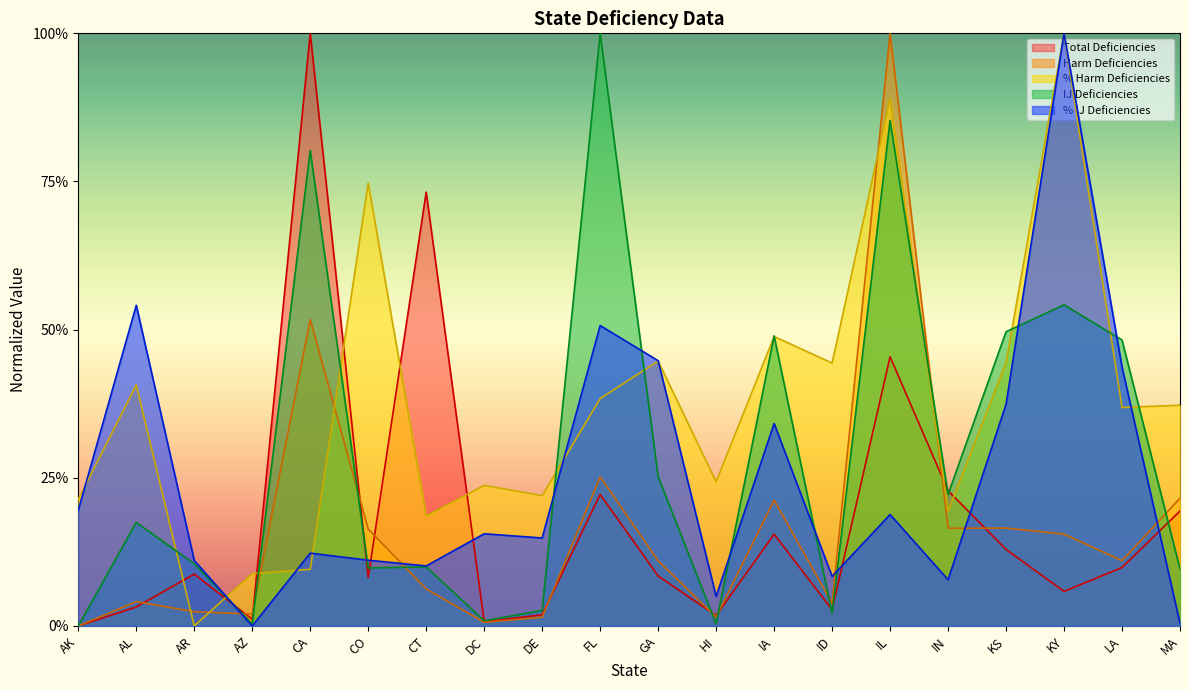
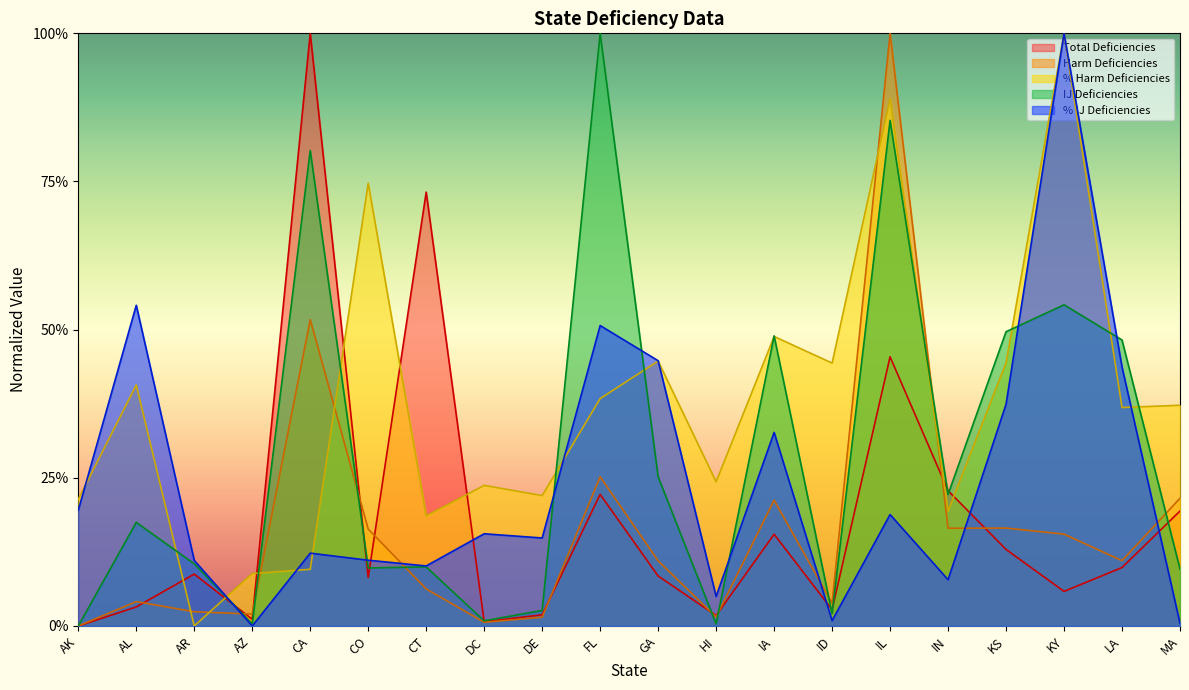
  {
    "Total Deficiencies": {
      "AL": "3%",
      "AR": "9%",
      "AZ": "1%",
      "CA": "100%",
      "CO": "8%",
      "CT": "73%",
      "FL": "22%",
      "GA": "8%",
      "IA": "15%",
      "ID": "3%",
      "IL": "45%",
      "IN": "23%",
      "KS": "13%",
      "KY": "6%",
      "LA": "10%",
      "MA": "19%"
    },
    "IJ Deficiencies": {
      "AL": "17%",
      "AR": "10%",
      "CA": "80%",
      "CO": "10%",
      "DE": "3%",
      "FL": "100%",
      "GA": "25%",
      "HI": "0%",
      "ID": "2%",
      "IL": "85%",
      "IN": "22%",
      "KS": "50%",
      "KY": "54%",
      "LA": "48%",
      "MA": "10%"
    },
    "% IJ Deficiencies": {
      "AK": "20%",
      "AL": "54%",
      "AR": "11%",
      "CA": "12%",
      "CO": "11%",
      "DC": "16%",
      "DE": "15%",
      "FL": "51%",
      "HI": "5%",
-     "IA": "34%",
-     "ID": "8%",
+     "IA": "33%",
+     "ID": "1%",
      "IL": "19%",
      "IN": "8%",
      "KS": "37%",
      "LA": "44%",
      "MA": "0%"
    }
  }
